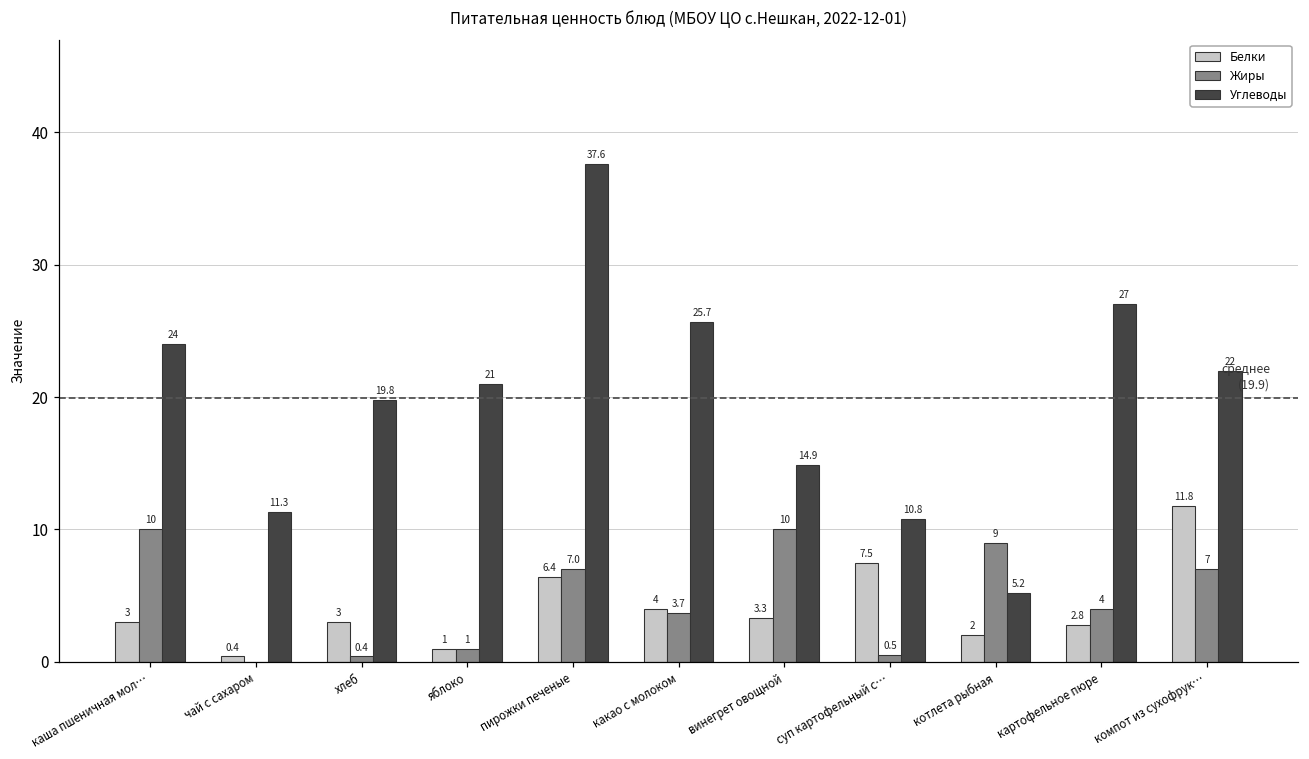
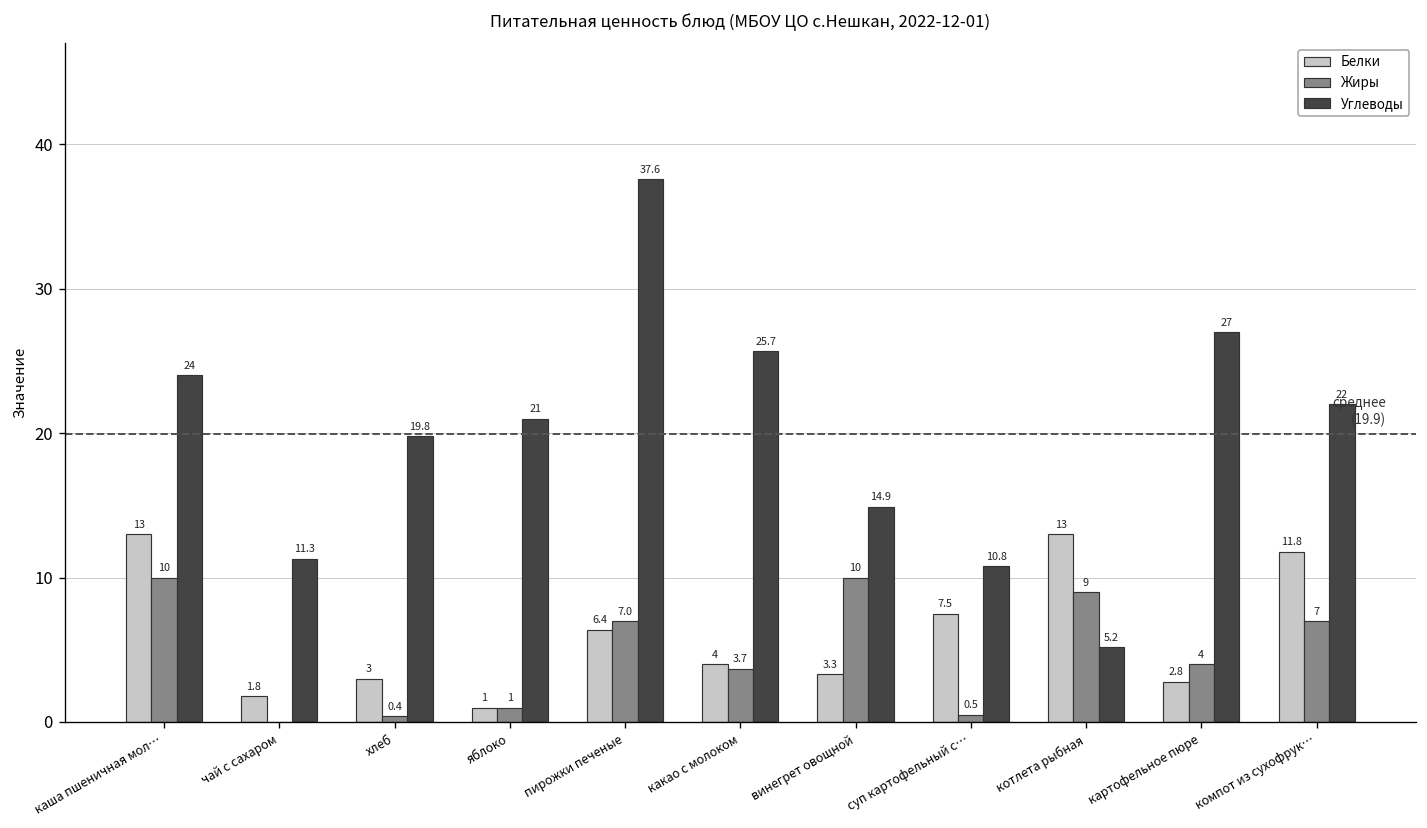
  {
    "Белки": {
-     "каша пшеничная мол…": 3,
-     "чай с сахаром": 0.4,
+     "каша пшеничная мол…": 13,
+     "чай с сахаром": 1.8,
      "хлеб": 3,
      "яблоко": 1,
      "пирожки печеные": 6.4,
      "какао с молоком": 4,
      "винегрет овощной": 3.3,
      "суп картофельный с…": 7.5,
-     "котлета рыбная": 2,
+     "котлета рыбная": 13,
      "картофельное пюре": 2.8,
      "компот из сухофрук…": 11.8
    },
    "Жиры": {
      "каша пшеничная мол…": 10,
      "хлеб": 0.4,
      "яблоко": 1,
      "пирожки печеные": 7.0,
      "какао с молоком": 3.7,
      "винегрет овощной": 10,
      "суп картофельный с…": 0.5,
      "котлета рыбная": 9,
      "картофельное пюре": 4,
      "компот из сухофрук…": 7
    },
    "Углеводы": {
      "каша пшеничная мол…": 24,
      "чай с сахаром": 11.3,
      "хлеб": 19.8,
      "яблоко": 21,
      "пирожки печеные": 37.6,
      "какао с молоком": 25.7,
      "винегрет овощной": 14.9,
      "суп картофельный с…": 10.8,
      "котлета рыбная": 5.2,
      "картофельное пюре": 27,
      "компот из сухофрук…": 22
    }
  }
